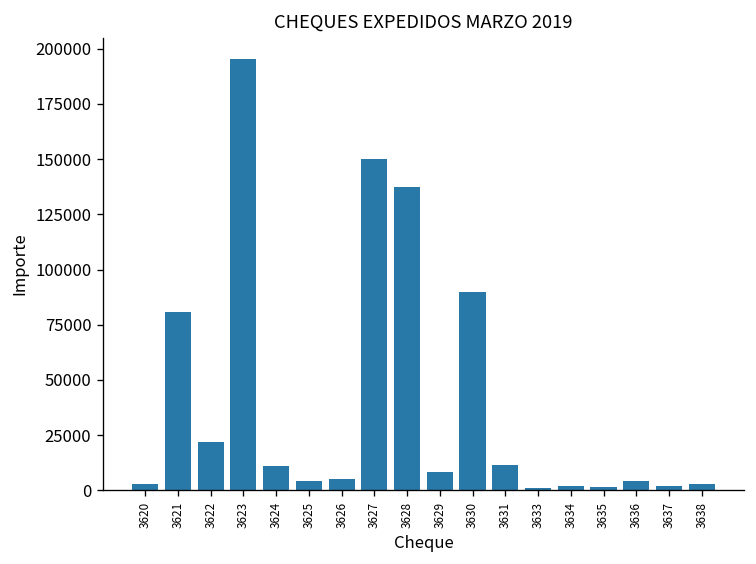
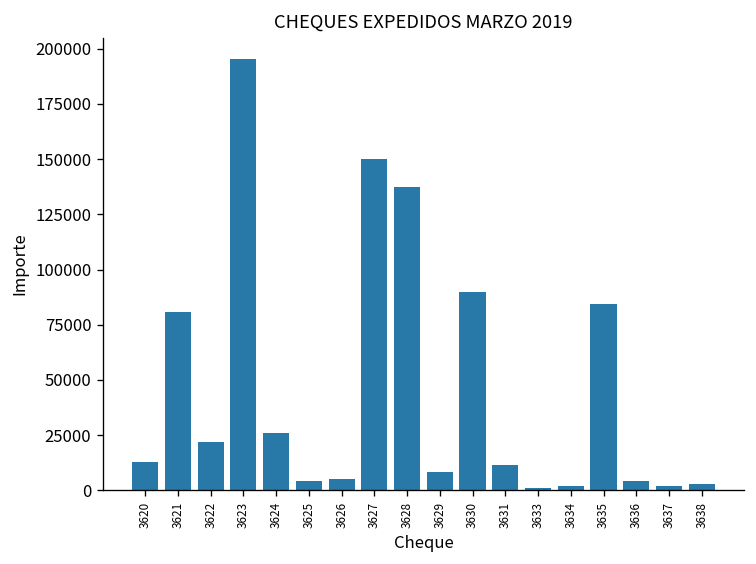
  {
-   "3620": 3000,
+   "3620": 13000,
    "3621": 81000,
    "3622": 22000,
    "3623": 195000,
-   "3624": 11000,
+   "3624": 26000,
    "3625": 4000,
    "3626": 5000,
    "3627": 150000,
    "3628": 137000,
    "3629": 9000,
    "3630": 90000,
    "3631": 12000,
    "3634": 2000,
-   "3635": 2000,
+   "3635": 84000,
    "3636": 5000,
    "3637": 2000,
    "3638": 3000
  }
